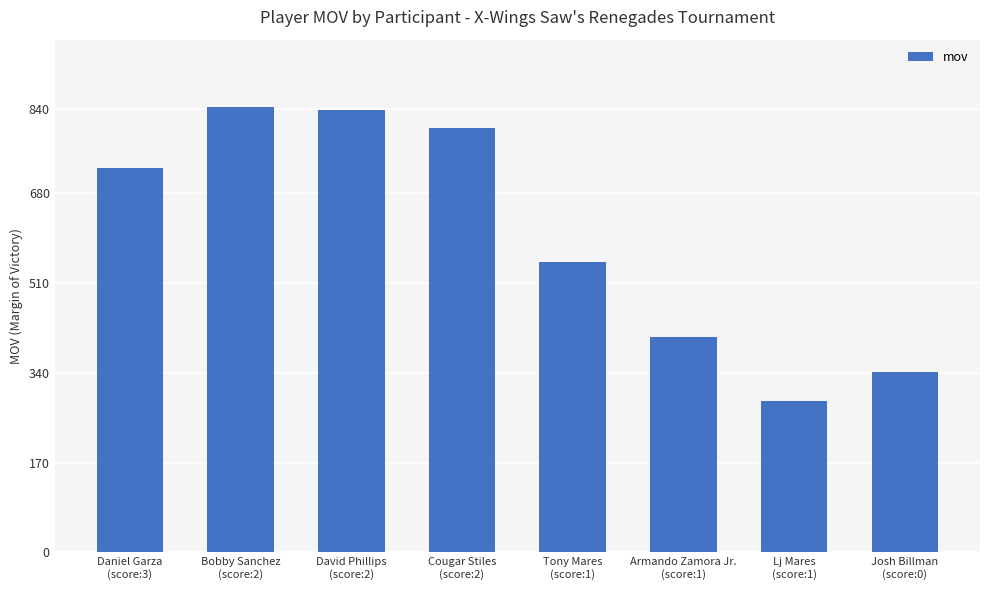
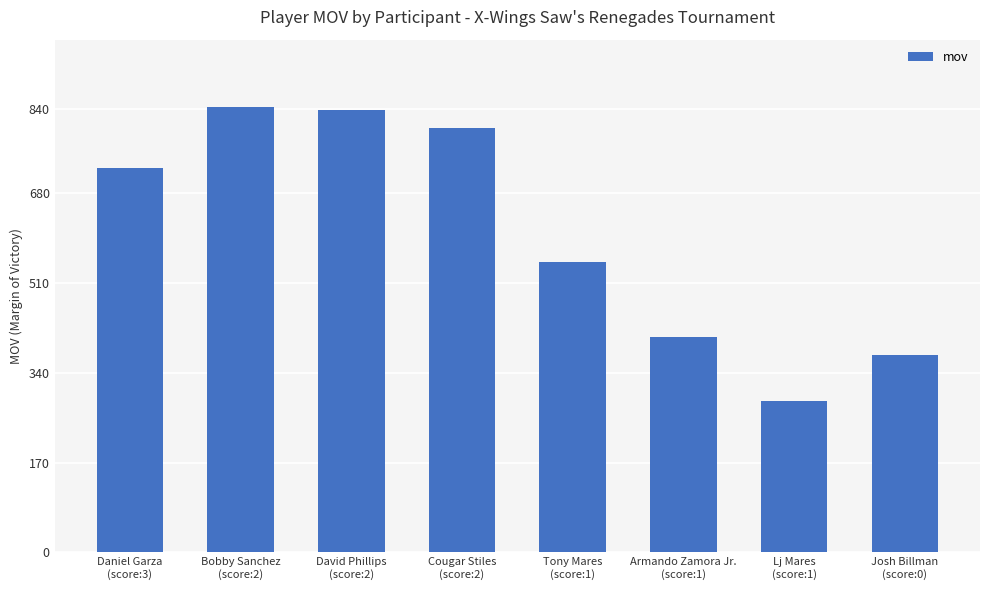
  {
    "Daniel Garza (score:3)": 730,
    "Bobby Sanchez (score:2)": 840,
    "David Phillips (score:2)": 840,
    "Cougar Stiles (score:2)": 800,
    "Tony Mares (score:1)": 550,
    "Armando Zamora Jr. (score:1)": 410,
    "Lj Mares (score:1)": 290,
-   "Josh Billman (score:0)": 340
+   "Josh Billman (score:0)": 370
  }
